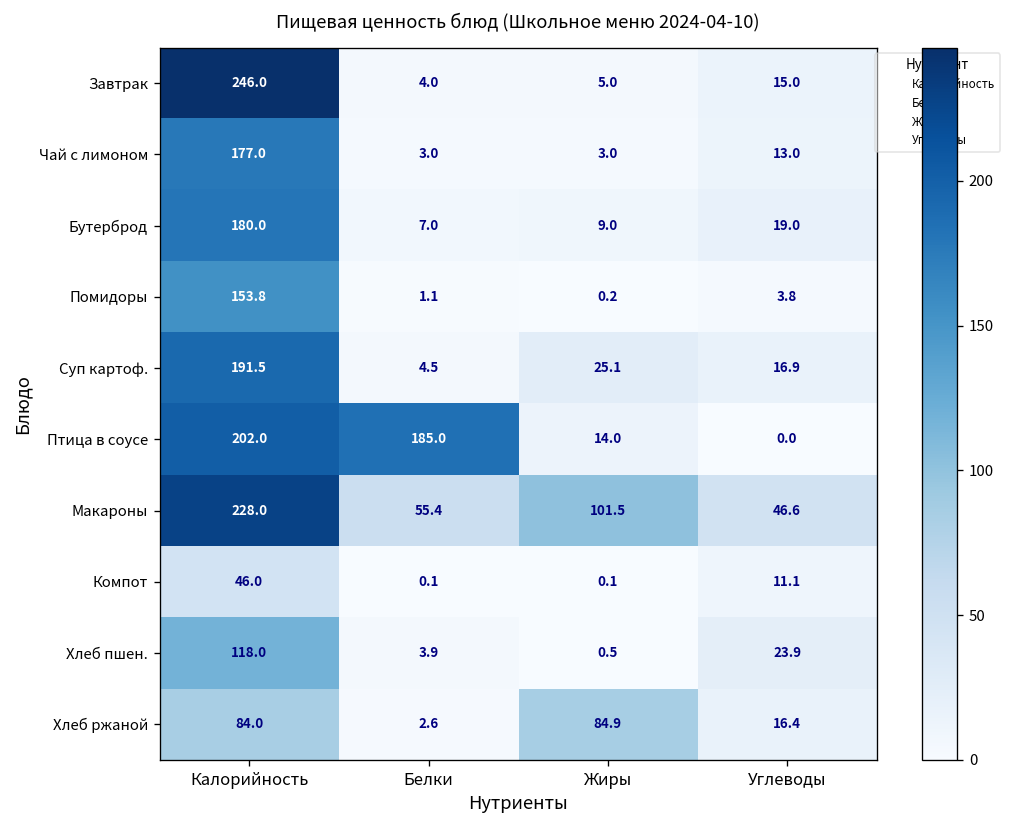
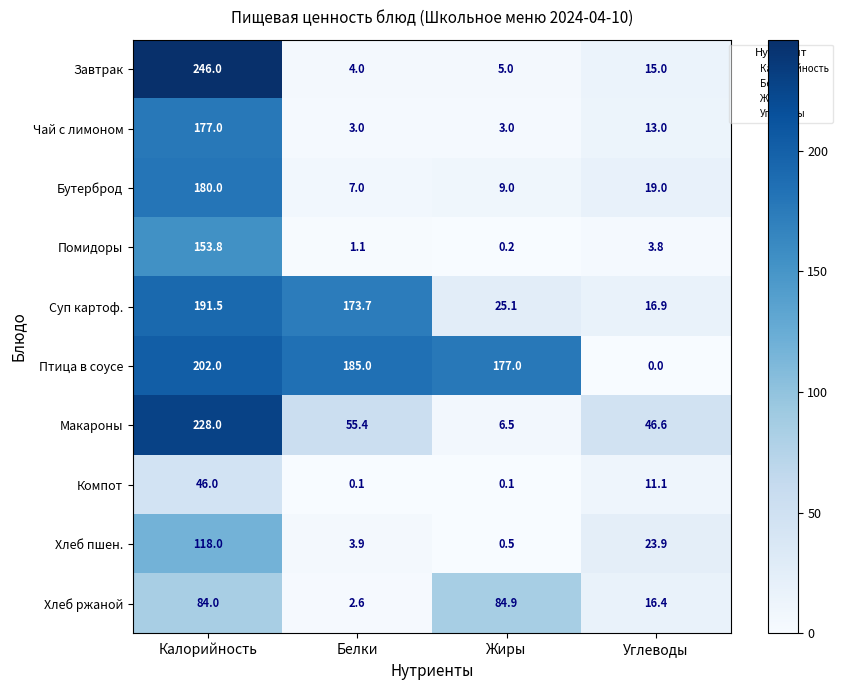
  {
    "Завтрак": {
      "Калорийность": 246.0,
      "Белки": 4.0,
      "Жиры": 5.0,
      "Углеводы": 15.0
    },
    "Чай с лимоном": {
      "Калорийность": 177.0,
      "Белки": 3.0,
      "Жиры": 3.0,
      "Углеводы": 13.0
    },
    "Бутерброд": {
      "Калорийность": 180.0,
      "Белки": 7.0,
      "Жиры": 9.0,
      "Углеводы": 19.0
    },
    "Помидоры": {
      "Калорийность": 153.8,
      "Белки": 1.1,
      "Жиры": 0.2,
      "Углеводы": 3.8
    },
    "Суп картоф.": {
      "Калорийность": 191.5,
-     "Белки": 4.5,
+     "Белки": 173.7,
      "Жиры": 25.1,
      "Углеводы": 16.9
    },
    "Птица в соусе": {
      "Калорийность": 202.0,
      "Белки": 185.0,
-     "Жиры": 14.0,
+     "Жиры": 177.0,
      "Углеводы": 0.0
    },
    "Макароны": {
      "Калорийность": 228.0,
      "Белки": 55.4,
-     "Жиры": 101.5,
+     "Жиры": 6.5,
      "Углеводы": 46.6
    },
    "Компот": {
      "Калорийность": 46.0,
      "Белки": 0.1,
      "Жиры": 0.1,
      "Углеводы": 11.1
    },
    "Хлеб пшен.": {
      "Калорийность": 118.0,
      "Белки": 3.9,
      "Жиры": 0.5,
      "Углеводы": 23.9
    },
    "Хлеб ржаной": {
      "Калорийность": 84.0,
      "Белки": 2.6,
      "Жиры": 84.9,
      "Углеводы": 16.4
    }
  }
